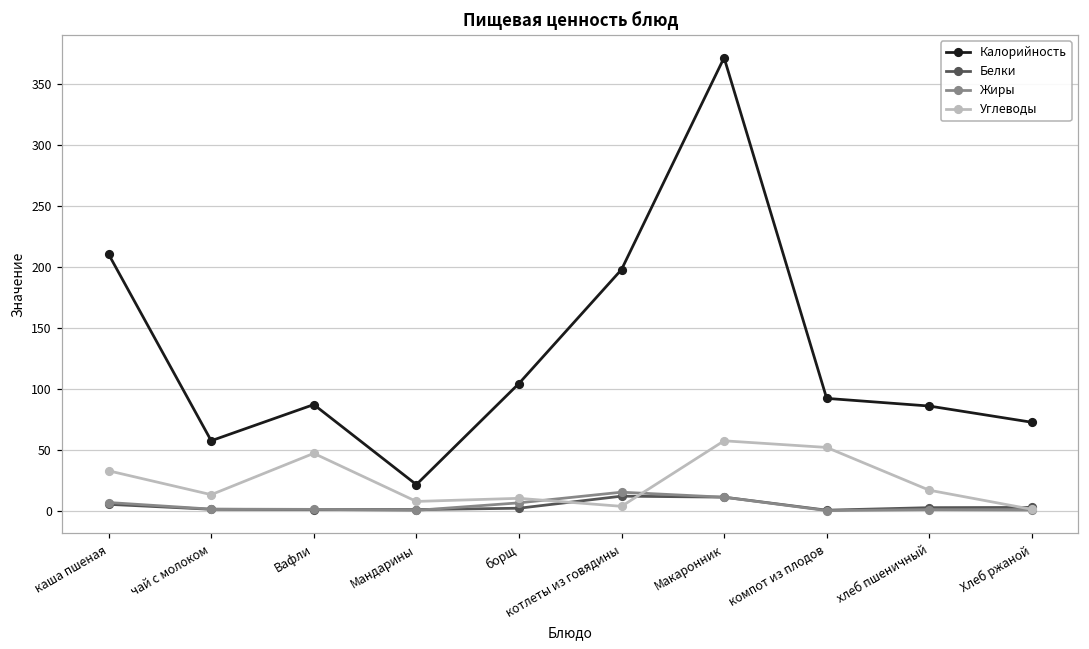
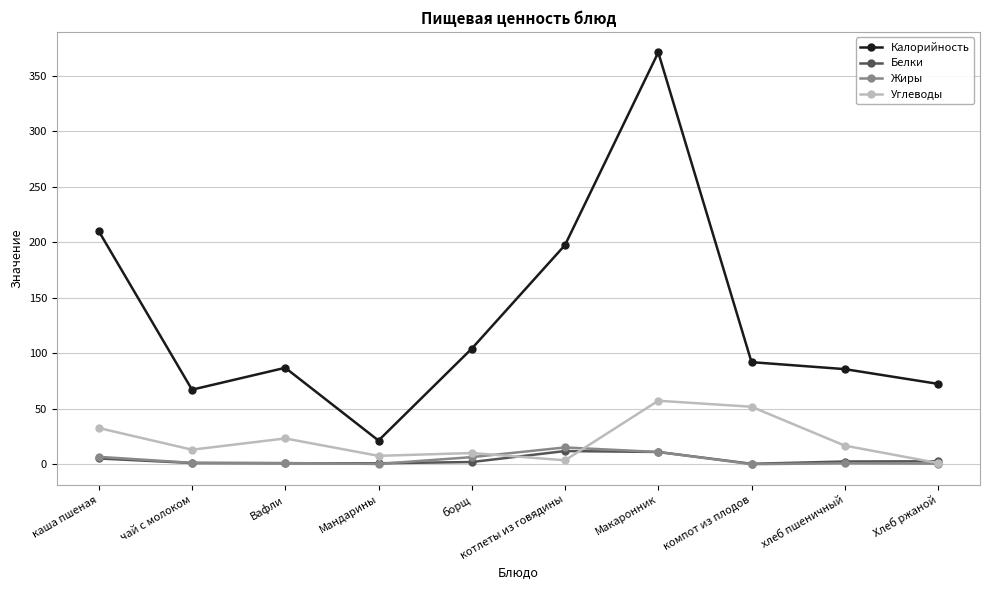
  {
    "Калорийность": {
      "каша пшеная": 210,
-     "чай с молоком": 57,
+     "чай с молоком": 67,
      "Вафли": 87,
      "Мандарины": 21,
      "борщ": 104,
      "котлеты из говядины": 198,
      "Макаронник": 371,
      "компот из плодов": 92,
      "хлеб пшеничный": 86,
      "Хлеб ржаной": 72
    },
    "Белки": {
      "борщ": 2,
      "котлеты из говядины": 12
    },
    "Жиры": {
      "борщ": 6,
      "котлеты из говядины": 15
    },
    "Углеводы": {
      "каша пшеная": 33,
      "чай с молоком": 13,
-     "Вафли": 47,
+     "Вафли": 23,
      "Мандарины": 8,
      "борщ": 10,
      "котлеты из говядины": 3,
      "Макаронник": 57,
      "компот из плодов": 52,
      "хлеб пшеничный": 17
    }
  }
